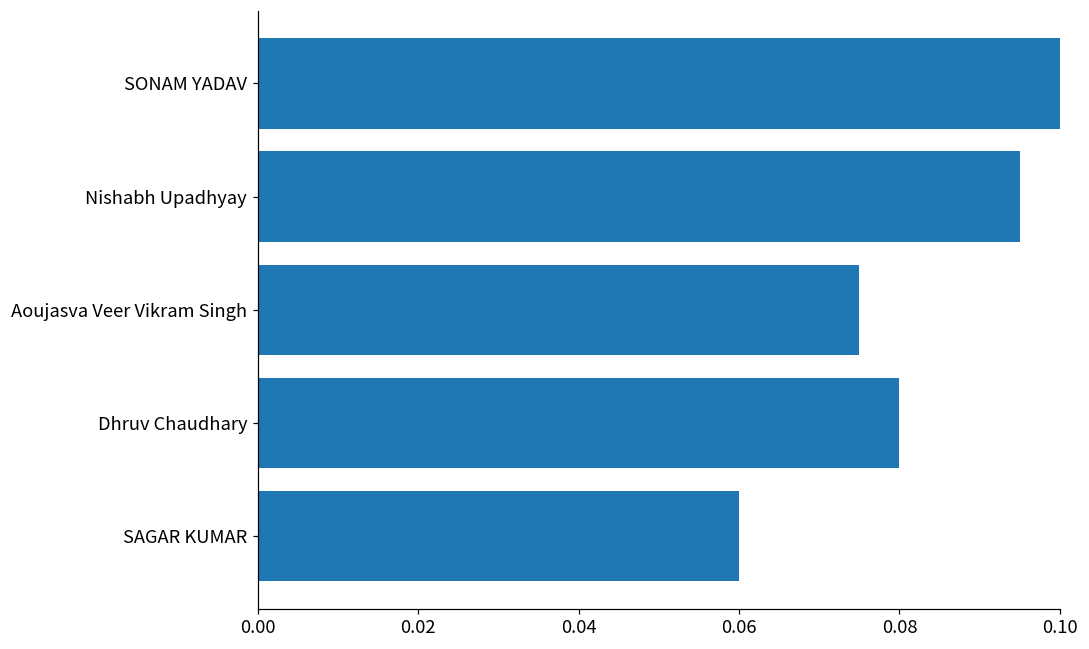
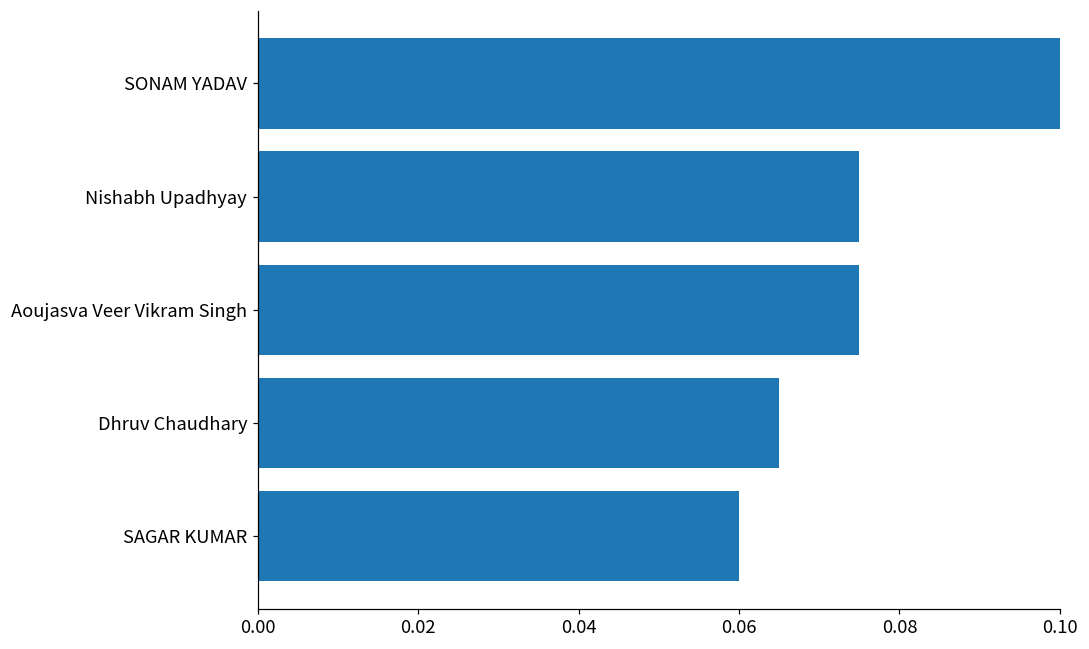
  {
    "SONAM YADAV": 0.100,
-   "Nishabh Upadhyay": 0.095,
+   "Nishabh Upadhyay": 0.075,
    "Aoujasva Veer Vikram Singh": 0.075,
-   "Dhruv Chaudhary": 0.080,
+   "Dhruv Chaudhary": 0.065,
    "SAGAR KUMAR": 0.060
  }
